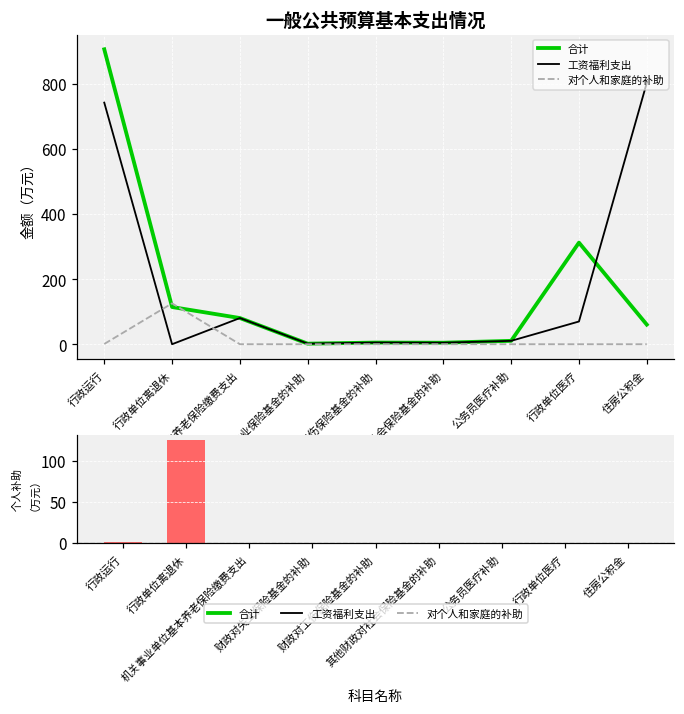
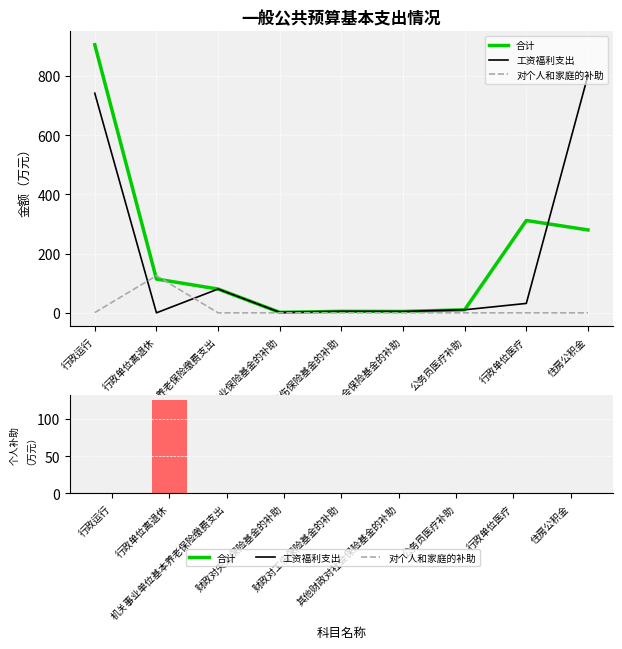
  {
    "一般公共预算基本支出情况": {
      "合计": {
        "行政运行": 910,
        "行政单位离退休": 110,
        "行政单位医疗": 310,
-       "住房公积金": 60
+       "住房公积金": 280
      },
      "工资福利支出": {
        "行政运行": 740,
        "行政单位离退休": 0,
-       "行政单位医疗": 70
+       "行政单位医疗": 30
      },
      "对个人和家庭的补助": {
        "行政运行": 0,
        "行政单位离退休": 130,
        "公务员医疗补助": 0,
        "行政单位医疗": 0,
        "住房公积金": 0
      }
    }
  }
